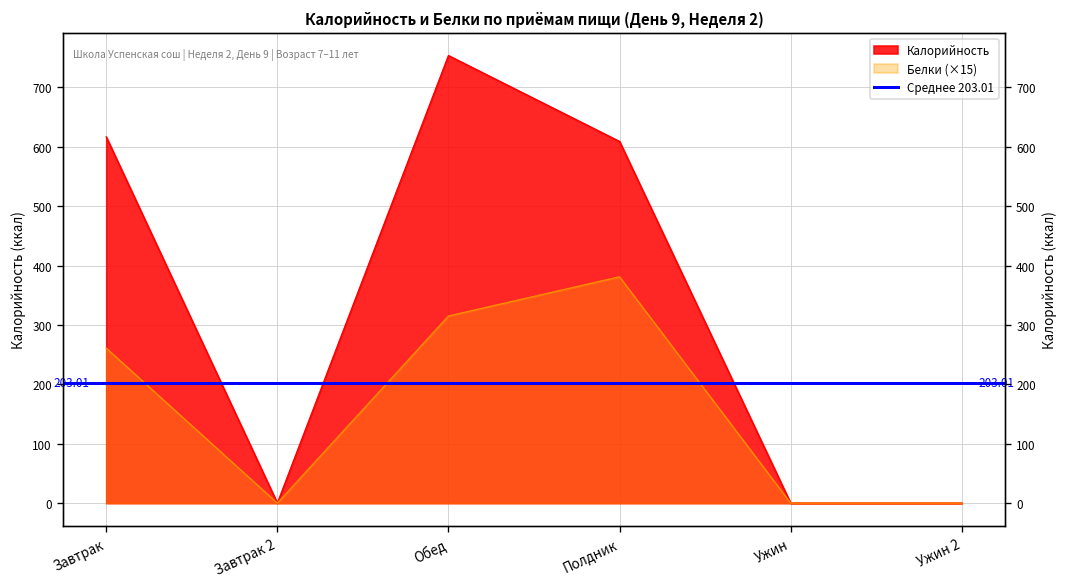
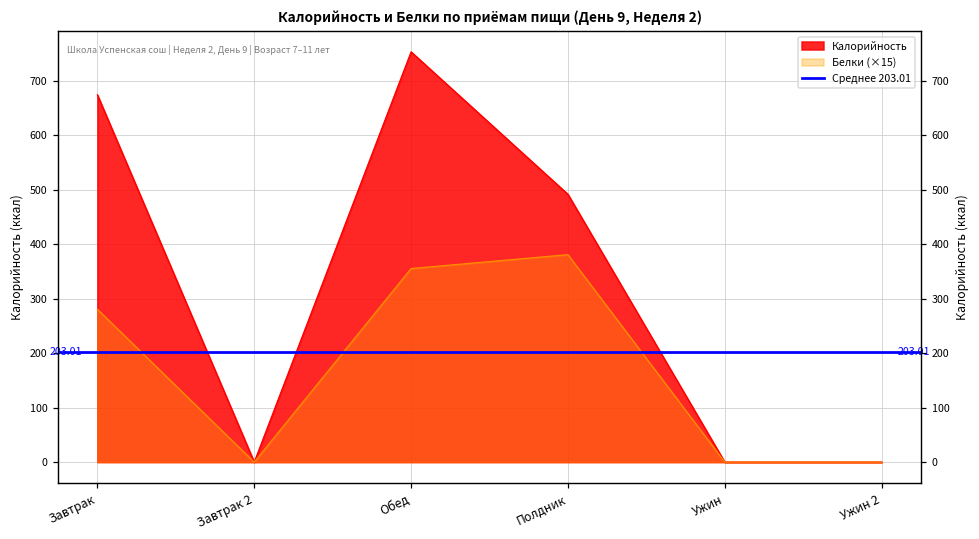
  {
    "Калорийность": {
-     "Завтрак": 620,
+     "Завтрак": 670,
      "Обед": 750,
-     "Полдник": 610
+     "Полдник": 490
    },
    "Белки (×15)": {
-     "Завтрак": 260,
-     "Обед": 320,
+     "Завтрак": 280,
+     "Обед": 360,
      "Полдник": 380
    }
  }
